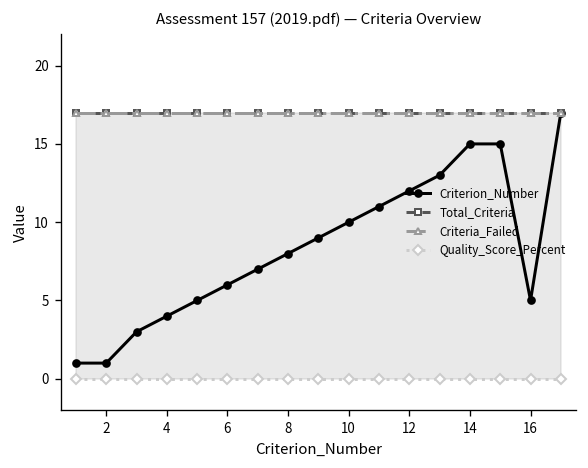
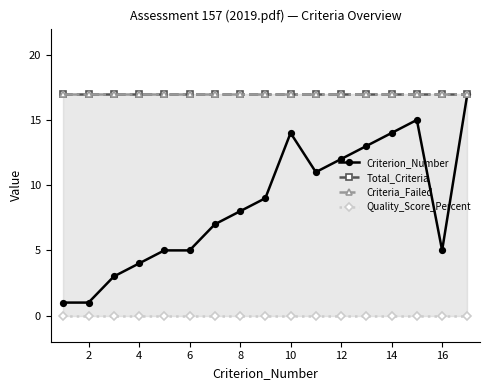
  {
    "Criterion_Number": {
      "2": 1,
      "4": 4,
-     "6": 6,
+     "6": 5,
      "8": 8,
-     "10": 10,
+     "10": 14,
      "12": 12,
-     "14": 15,
+     "14": 14,
      "16": 5
    },
    "Criteria_Failed": {
      "2": 17,
      "4": 17,
      "6": 17,
      "8": 17,
      "10": 17,
      "12": 17,
      "14": 17,
      "16": 17
    },
    "Quality_Score_Percent": {
      "2": 0,
      "4": 0,
      "6": 0,
      "8": 0,
      "10": 0,
      "12": 0,
      "14": 0,
      "16": 0
    }
  }
